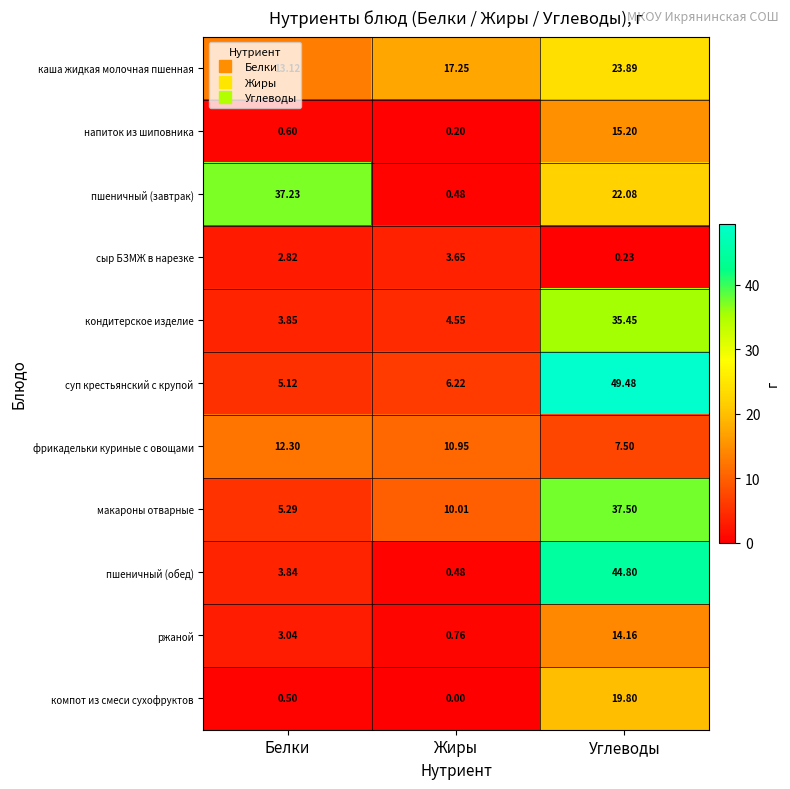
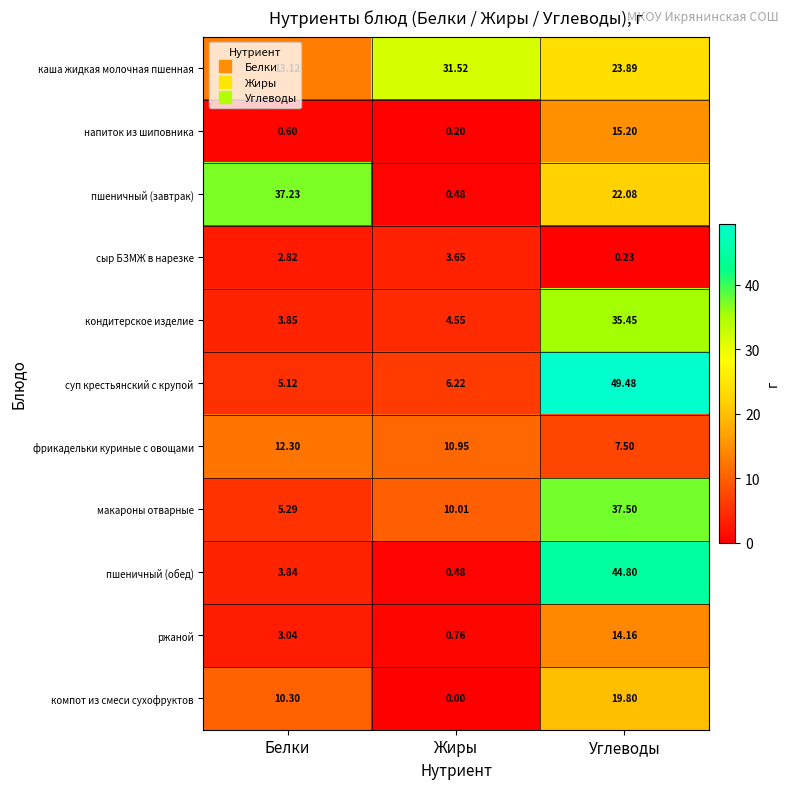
  {
    "каша жидкая молочная пшенная": {
-     "Жиры": 17.25,
+     "Жиры": 31.52,
      "Углеводы": 23.89
    },
    "напиток из шиповника": {
      "Белки": 0.60,
      "Жиры": 0.20,
      "Углеводы": 15.20
    },
    "пшеничный (завтрак)": {
      "Белки": 37.23,
      "Жиры": 0.48,
      "Углеводы": 22.08
    },
    "сыр БЗМЖ в нарезке": {
      "Белки": 2.82,
      "Жиры": 3.65,
      "Углеводы": 0.23
    },
    "кондитерское изделие": {
      "Белки": 3.85,
      "Жиры": 4.55,
      "Углеводы": 35.45
    },
    "суп крестьянский с крупой": {
      "Белки": 5.12,
      "Жиры": 6.22,
      "Углеводы": 49.48
    },
    "фрикадельки куриные с овощами": {
      "Белки": 12.30,
      "Жиры": 10.95,
      "Углеводы": 7.50
    },
    "макароны отварные": {
      "Белки": 5.29,
      "Жиры": 10.01,
      "Углеводы": 37.50
    },
    "пшеничный (обед)": {
      "Белки": 3.84,
      "Жиры": 0.48,
      "Углеводы": 44.80
    },
    "ржаной": {
      "Белки": 3.04,
      "Жиры": 0.76,
      "Углеводы": 14.16
    },
    "компот из смеси сухофруктов": {
-     "Белки": 0.50,
+     "Белки": 10.30,
      "Жиры": 0.00,
      "Углеводы": 19.80
    }
  }
